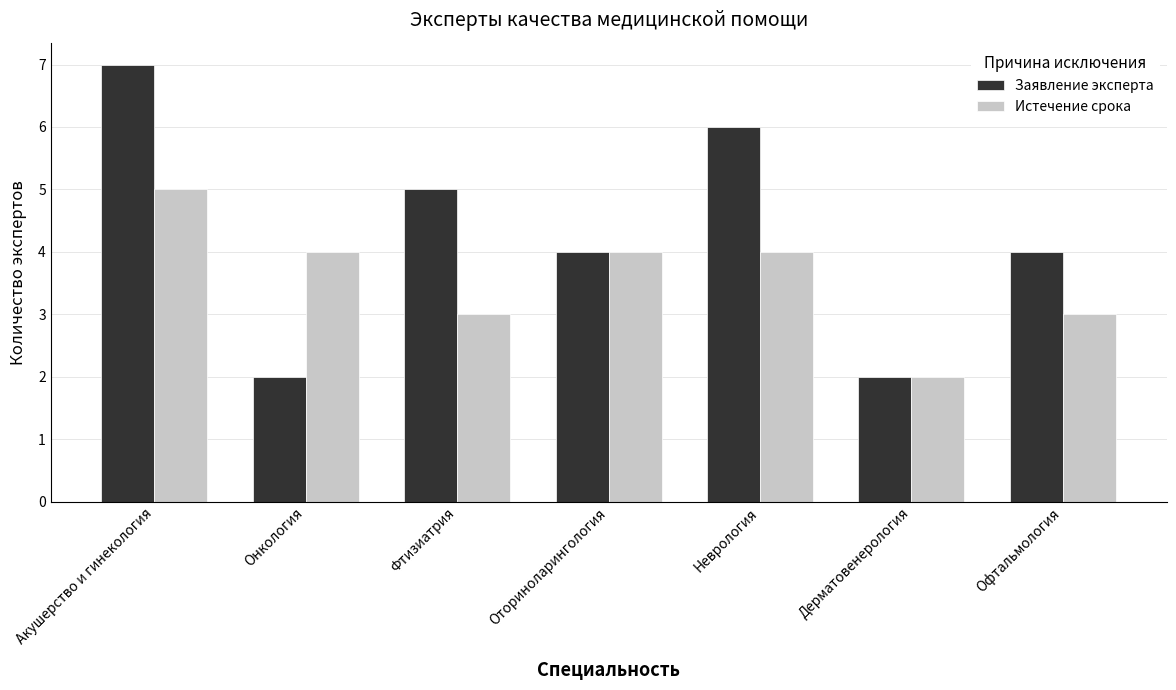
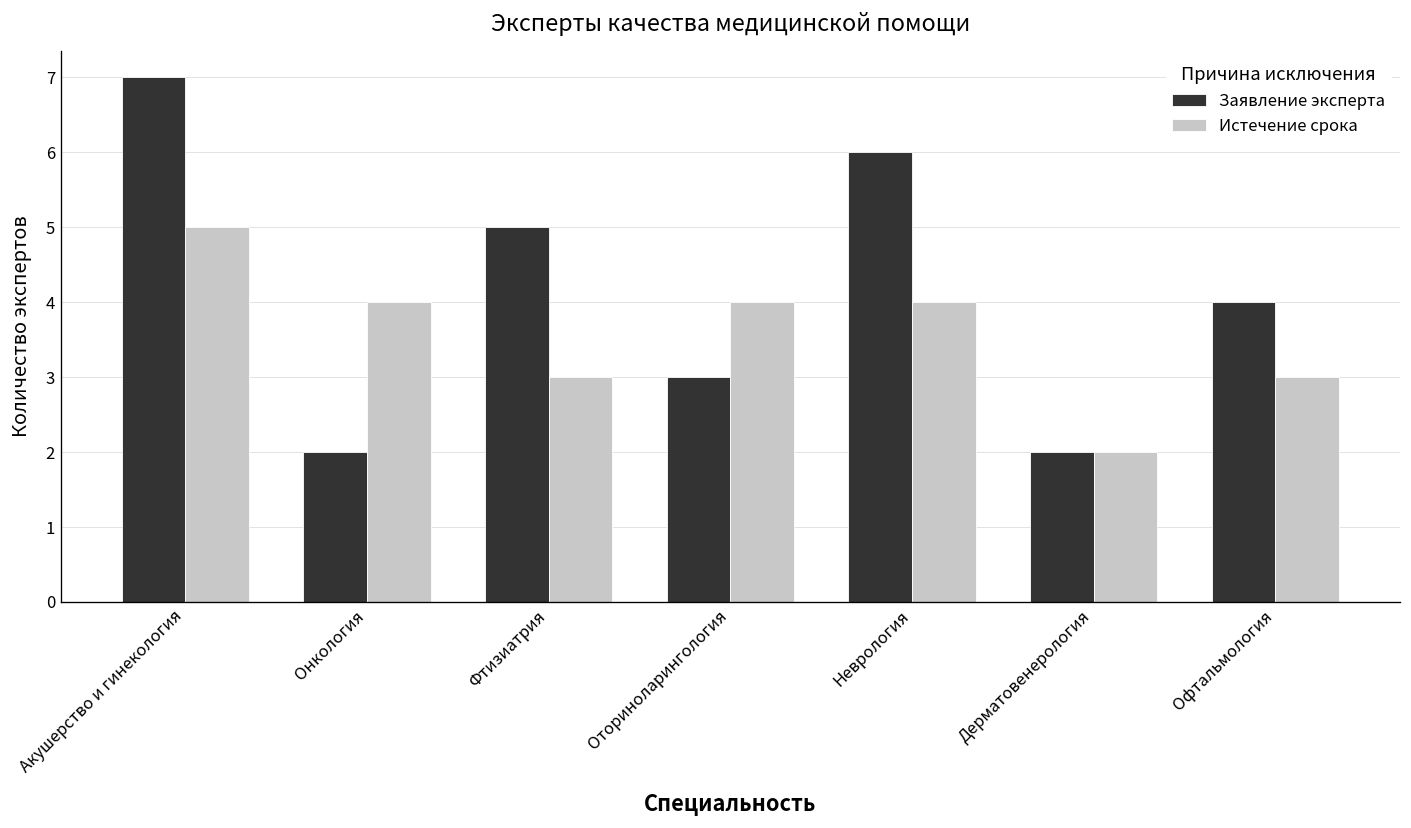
  {
    "Заявление эксперта": {
      "Акушерство и гинекология": 7,
      "Онкология": 2,
      "Фтизиатрия": 5,
-     "Оториноларингология": 4,
+     "Оториноларингология": 3,
      "Неврология": 6,
      "Дерматовенерология": 2,
      "Офтальмология": 4
    },
    "Истечение срока": {
      "Акушерство и гинекология": 5,
      "Онкология": 4,
      "Фтизиатрия": 3,
      "Оториноларингология": 4,
      "Неврология": 4,
      "Дерматовенерология": 2,
      "Офтальмология": 3
    }
  }
